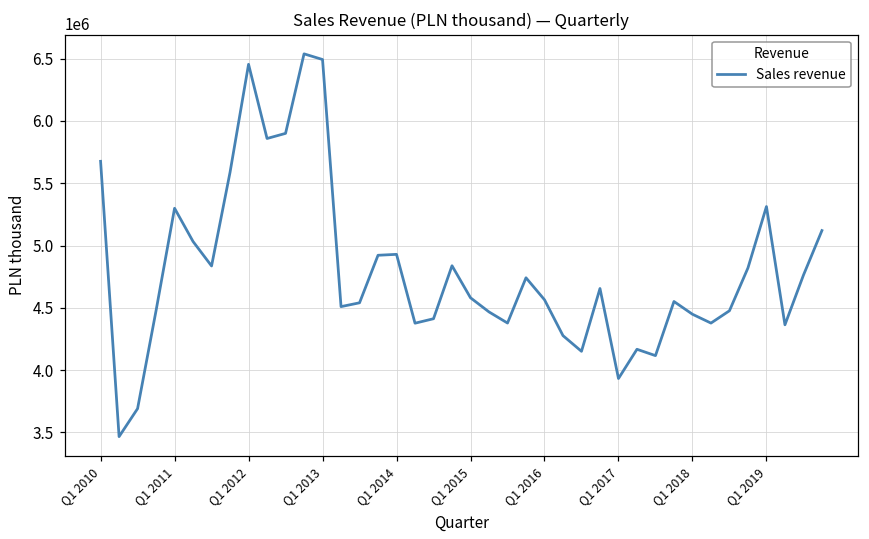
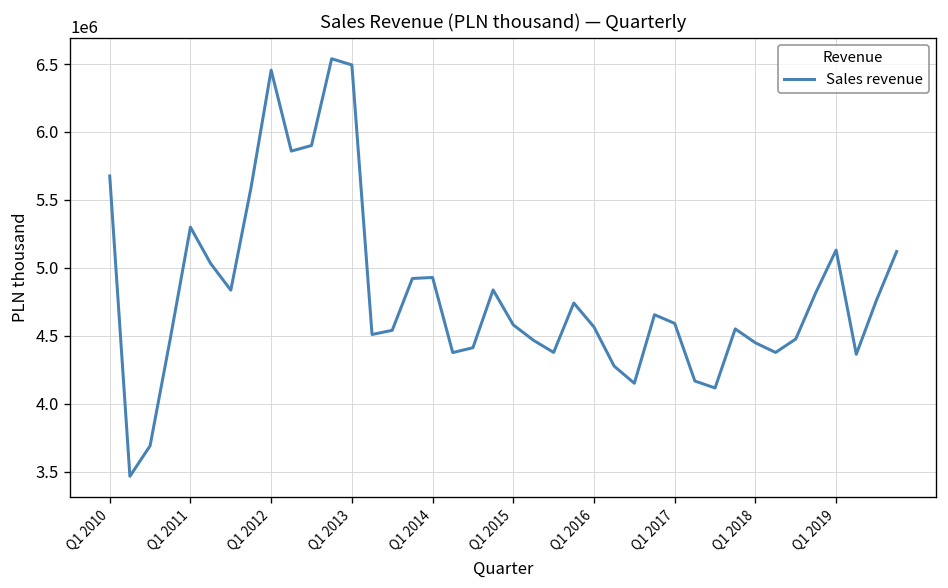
  {
    "Q1 2010": 5680000,
    "Q1 2011": 5300000,
    "Q1 2012": 6450000,
    "Q1 2013": 6490000,
    "Q1 2014": 4930000,
    "Q1 2015": 4580000,
    "Q1 2016": 4560000,
-   "Q1 2017": 3930000,
+   "Q1 2017": 4590000,
    "Q1 2018": 4450000,
-   "Q1 2019": 5310000
+   "Q1 2019": 5130000
  }
